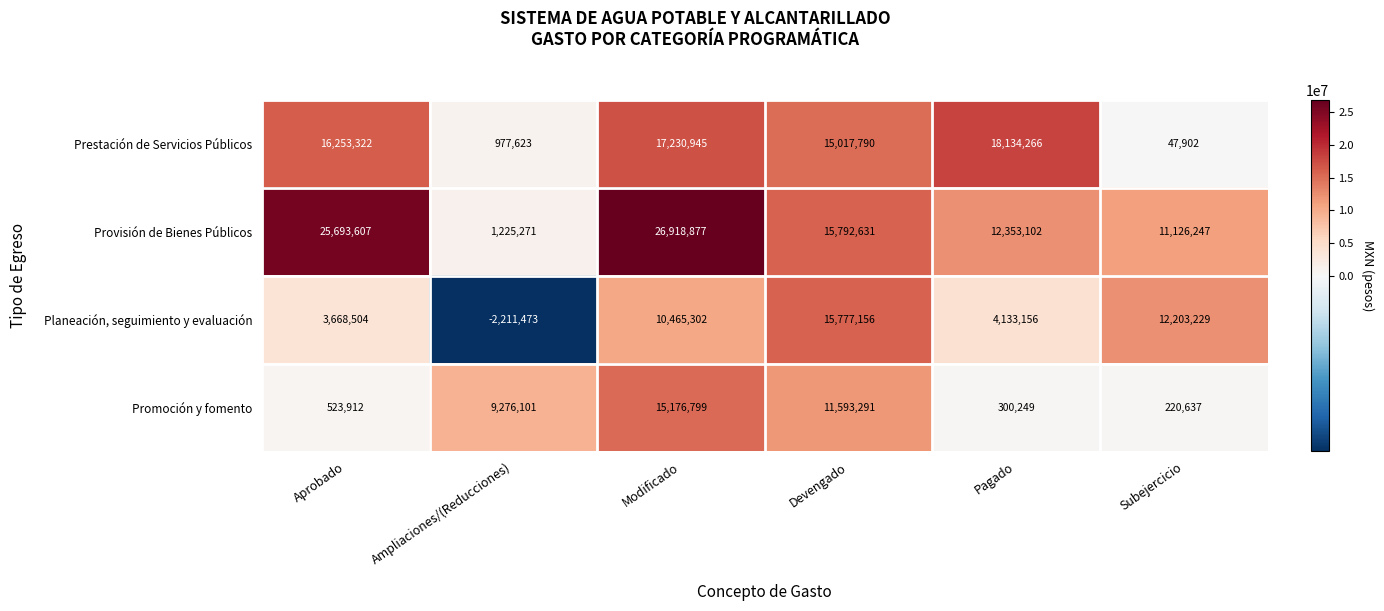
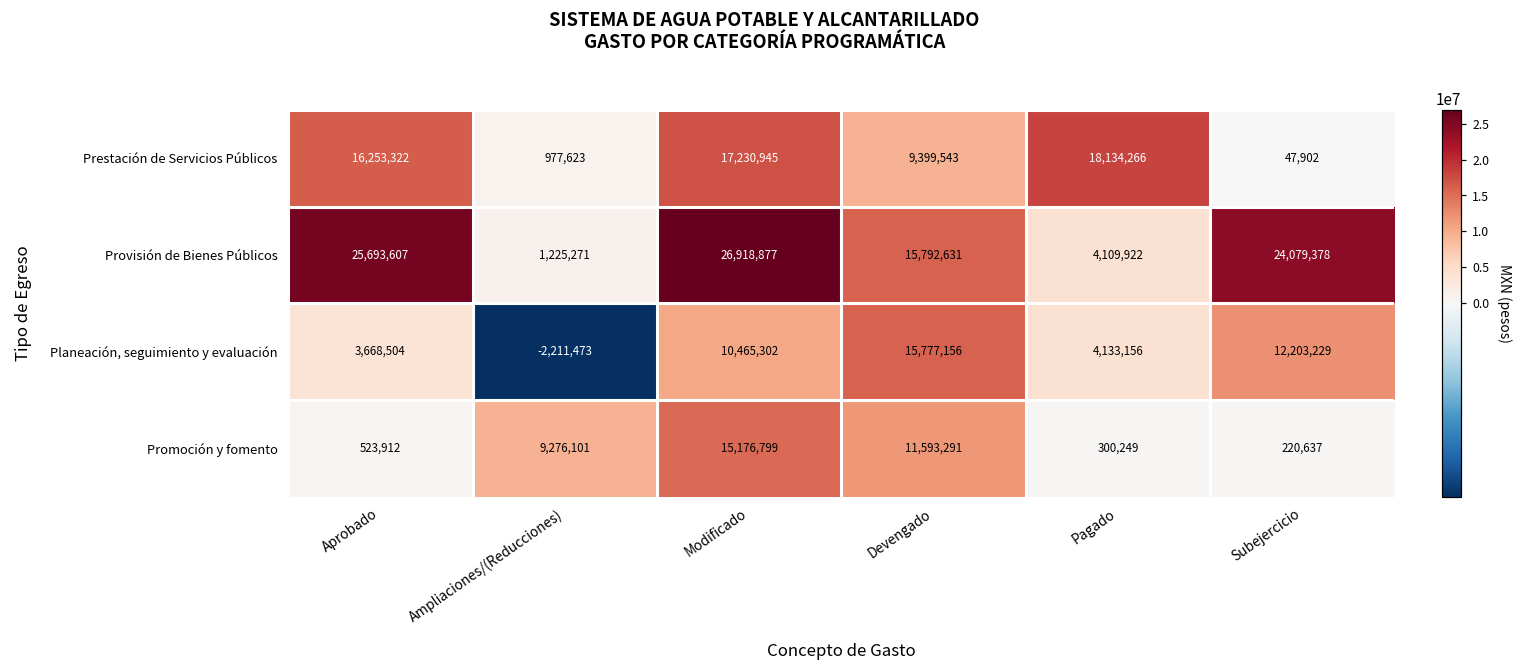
  {
    "Prestación de Servicios Públicos": {
      "Aprobado": "16,253,322",
      "Ampliaciones/(Reducciones)": "977,623",
      "Modificado": "17,230,945",
-     "Devengado": "15,017,790",
+     "Devengado": "9,399,543",
      "Pagado": "18,134,266",
      "Subejercicio": "47,902"
    },
    "Provisión de Bienes Públicos": {
      "Aprobado": "25,693,607",
      "Ampliaciones/(Reducciones)": "1,225,271",
      "Modificado": "26,918,877",
      "Devengado": "15,792,631",
-     "Pagado": "12,353,102",
-     "Subejercicio": "11,126,247"
+     "Pagado": "4,109,922",
+     "Subejercicio": "24,079,378"
    },
    "Planeación, seguimiento y evaluación": {
      "Aprobado": "3,668,504",
      "Ampliaciones/(Reducciones)": "-2,211,473",
      "Modificado": "10,465,302",
      "Devengado": "15,777,156",
      "Pagado": "4,133,156",
      "Subejercicio": "12,203,229"
    },
    "Promoción y fomento": {
      "Aprobado": "523,912",
      "Ampliaciones/(Reducciones)": "9,276,101",
      "Modificado": "15,176,799",
      "Devengado": "11,593,291",
      "Pagado": "300,249",
      "Subejercicio": "220,637"
    }
  }
